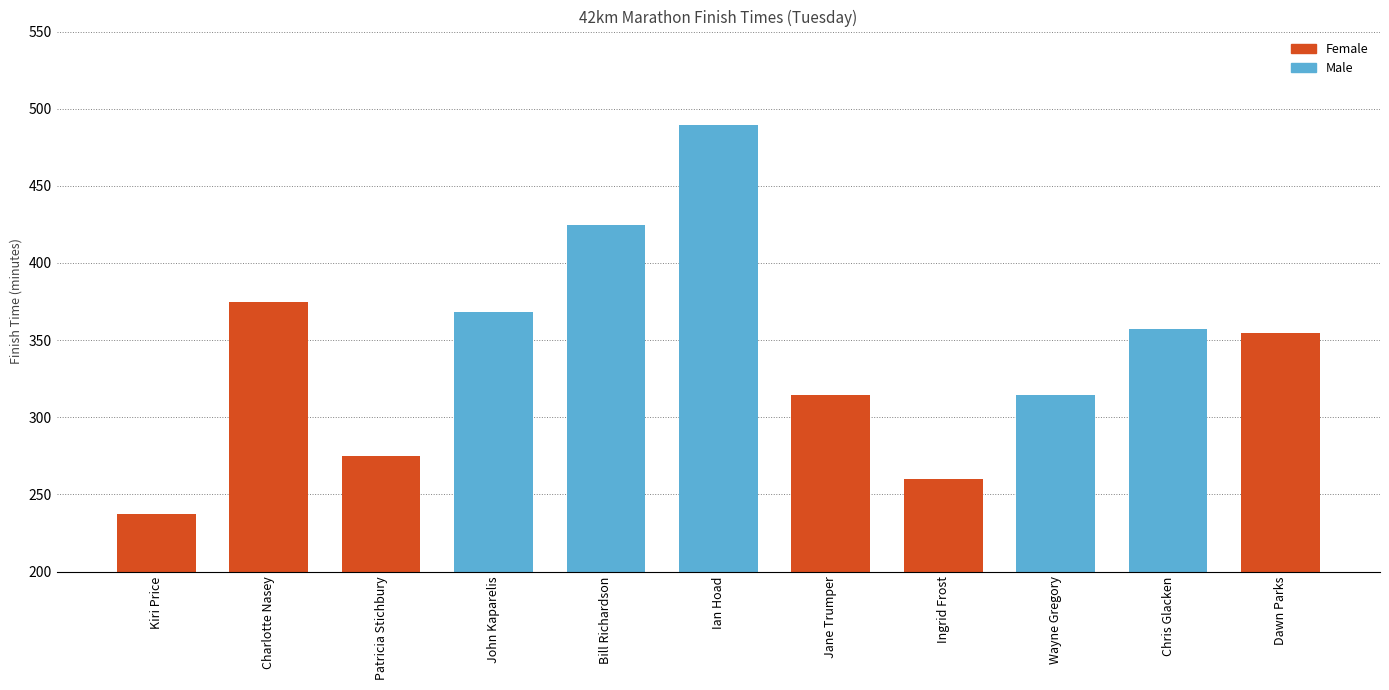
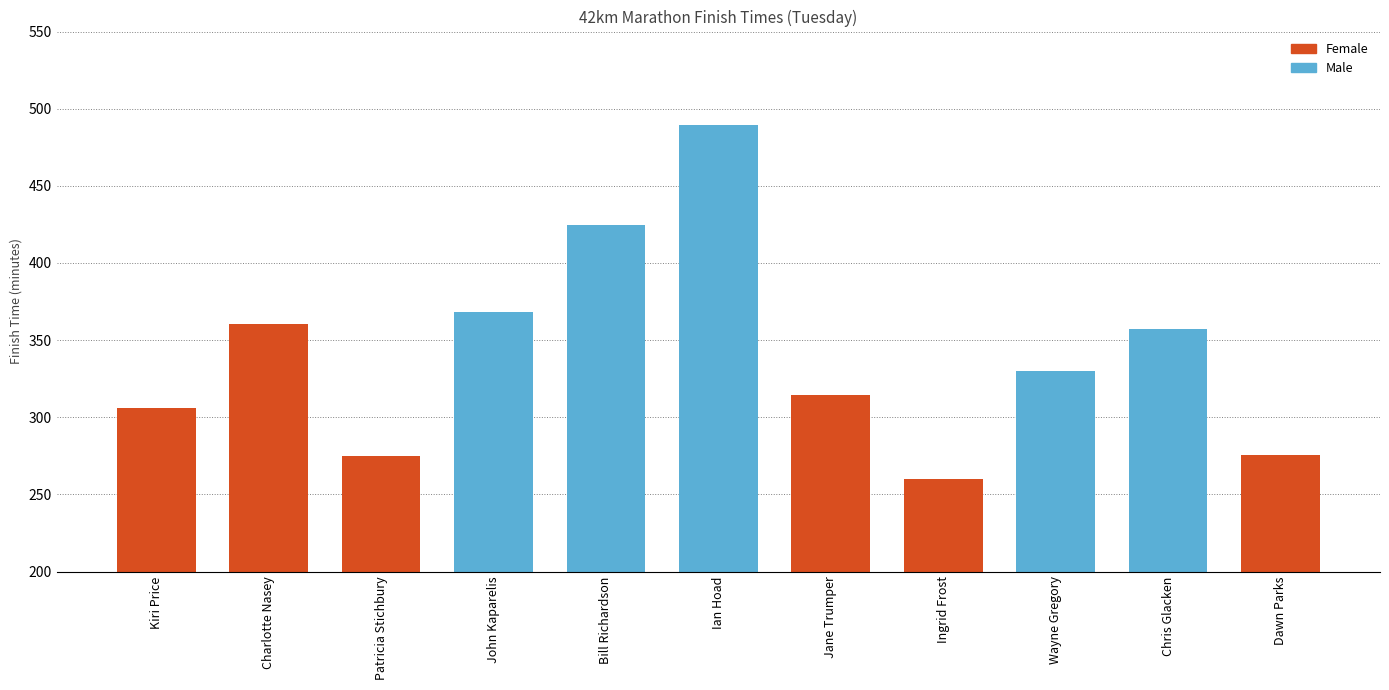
  {
-   "Kiri Price": 237,
-   "Charlotte Nasey": 375,
+   "Kiri Price": 306,
+   "Charlotte Nasey": 361,
    "Patricia Stichbury": 275,
    "John Kaparelis": 368,
    "Bill Richardson": 425,
    "Ian Hoad": 490,
    "Jane Trumper": 314,
    "Ingrid Frost": 260,
-   "Wayne Gregory": 314,
+   "Wayne Gregory": 330,
    "Chris Glacken": 357,
-   "Dawn Parks": 355
+   "Dawn Parks": 275
  }
